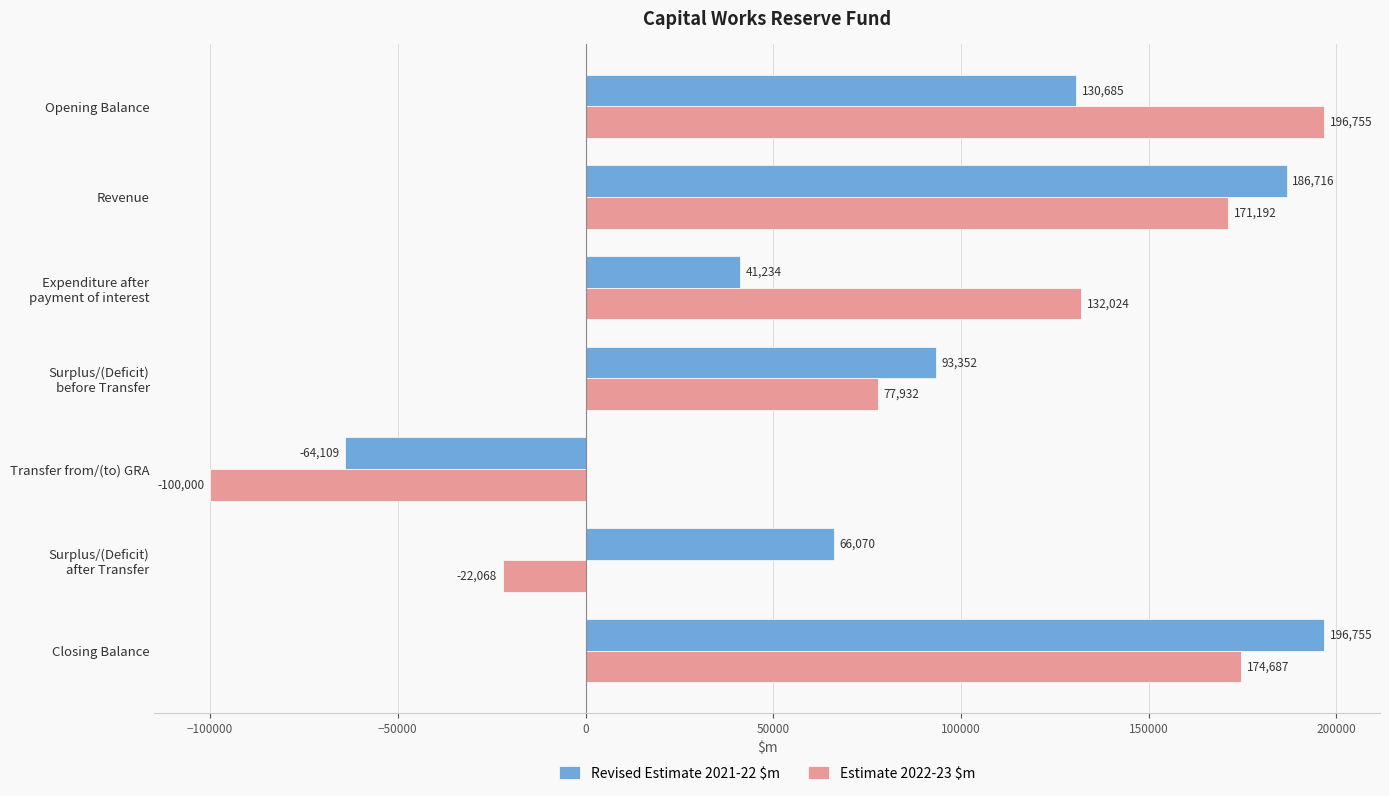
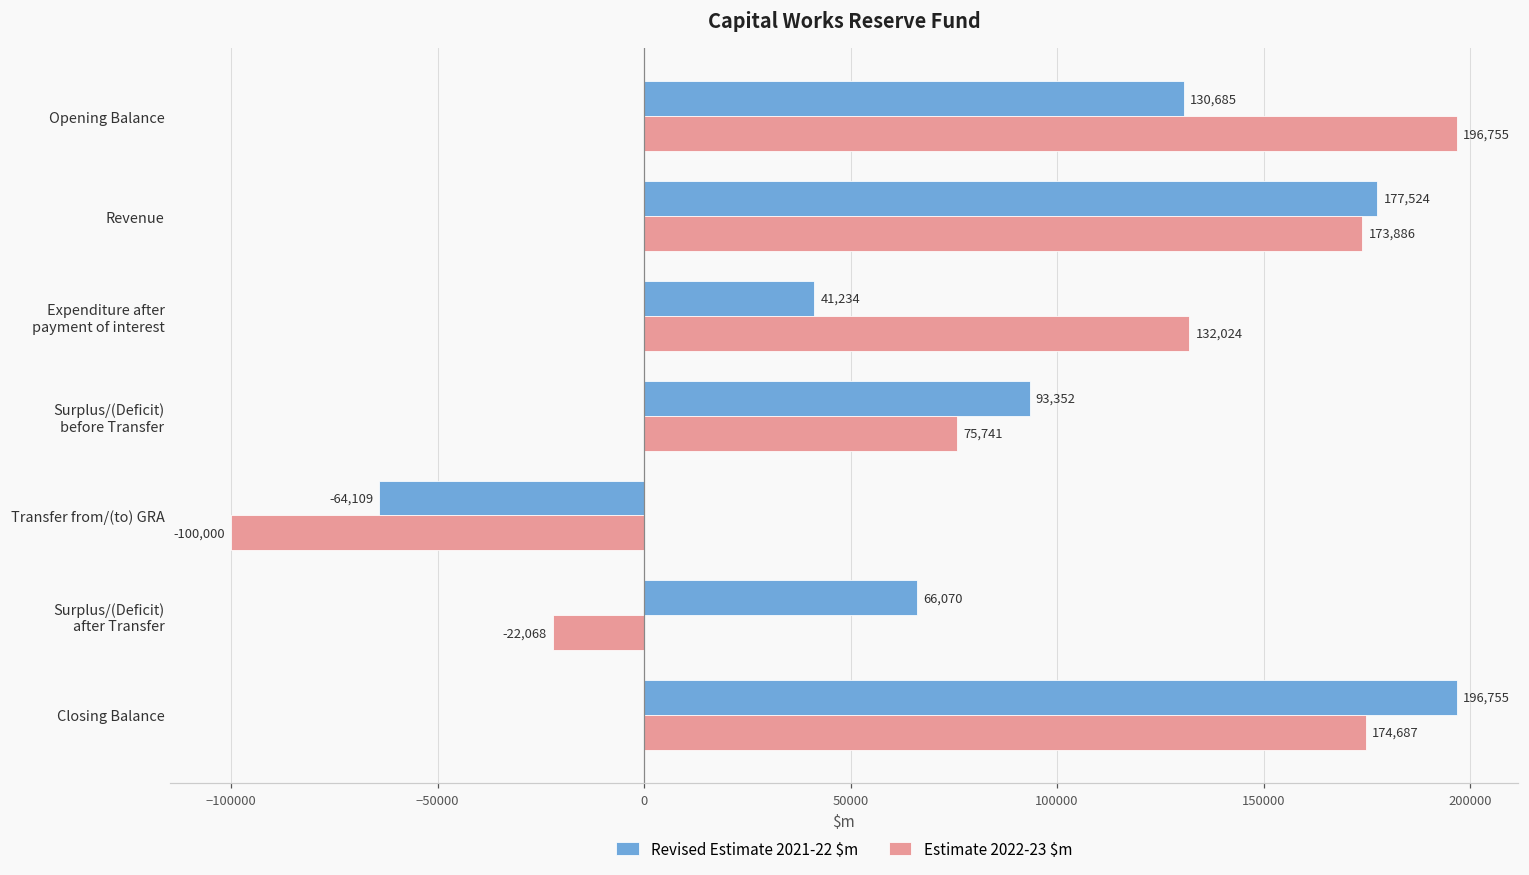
  {
    "Revised Estimate 2021-22 $m": {
      "Opening Balance": "130,685",
-     "Revenue": "186,716",
+     "Revenue": "177,524",
      "Expenditure after payment of interest": "41,234",
      "Surplus/(Deficit) before Transfer": "93,352",
      "Transfer from/(to) GRA": "-64,109",
      "Surplus/(Deficit) after Transfer": "66,070",
      "Closing Balance": "196,755"
    },
    "Estimate 2022-23 $m": {
      "Opening Balance": "196,755",
-     "Revenue": "171,192",
+     "Revenue": "173,886",
      "Expenditure after payment of interest": "132,024",
-     "Surplus/(Deficit) before Transfer": "77,932",
+     "Surplus/(Deficit) before Transfer": "75,741",
      "Transfer from/(to) GRA": "-100,000",
      "Surplus/(Deficit) after Transfer": "-22,068",
      "Closing Balance": "174,687"
    }
  }
